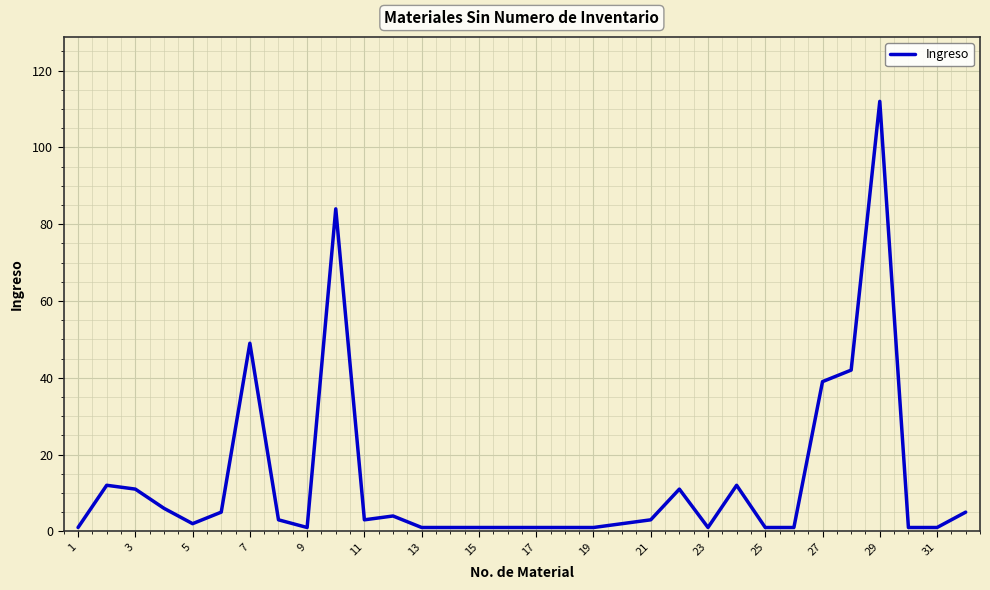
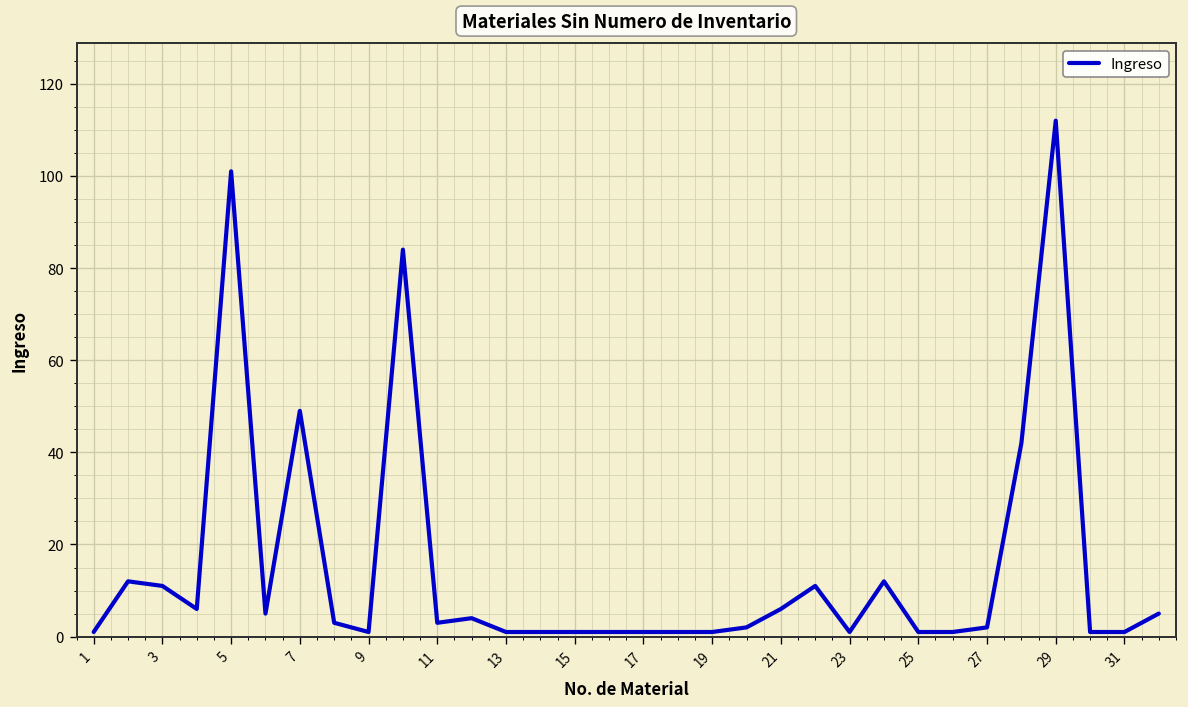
  {
    "1": 1,
    "3": 11,
-   "5": 2,
+   "5": 101,
    "7": 49,
    "9": 1,
    "11": 3,
    "13": 1,
    "15": 1,
    "17": 1,
    "19": 1,
-   "21": 3,
+   "21": 6,
    "23": 1,
    "25": 1,
-   "27": 39,
+   "27": 2,
    "29": 112,
    "31": 1
  }
